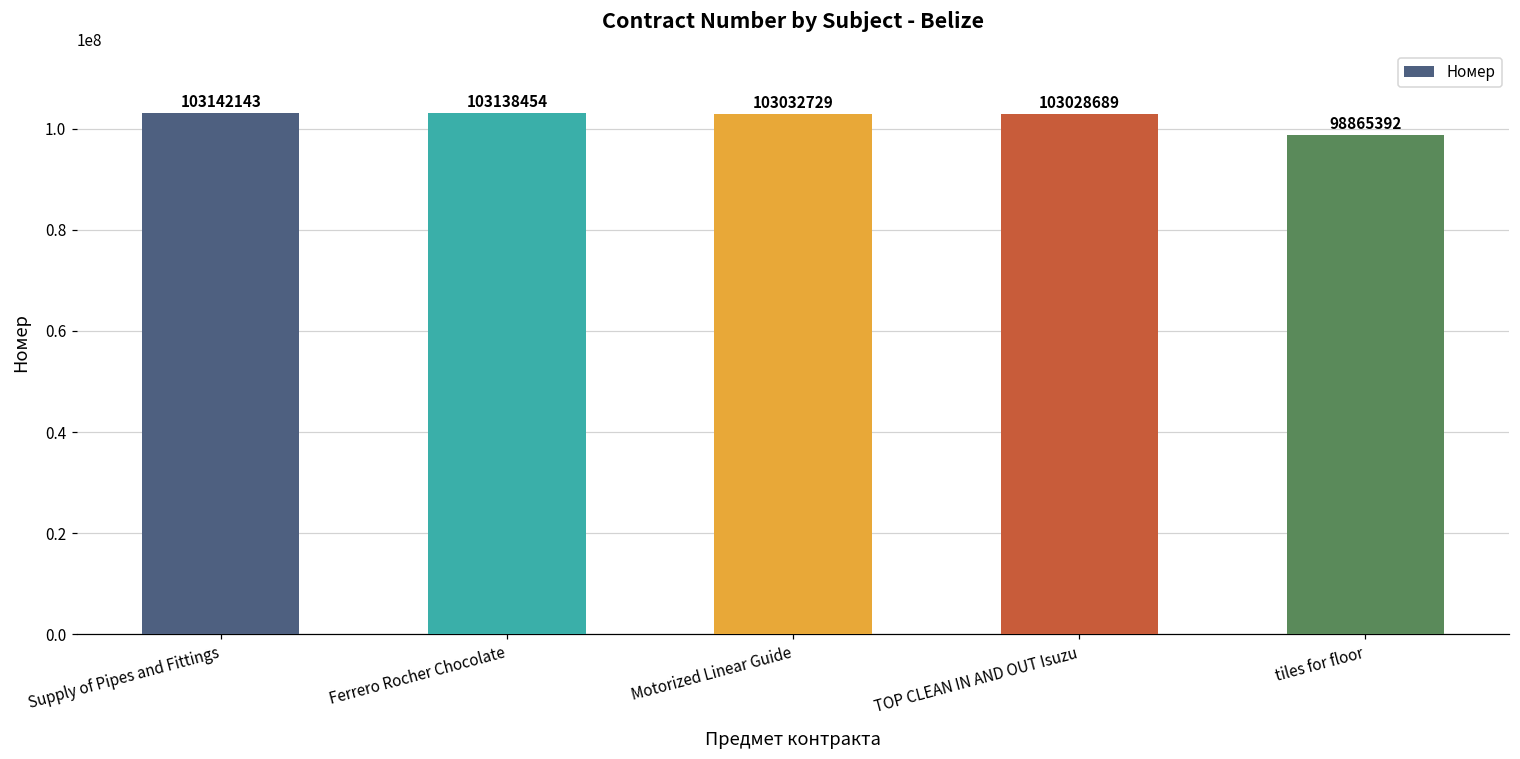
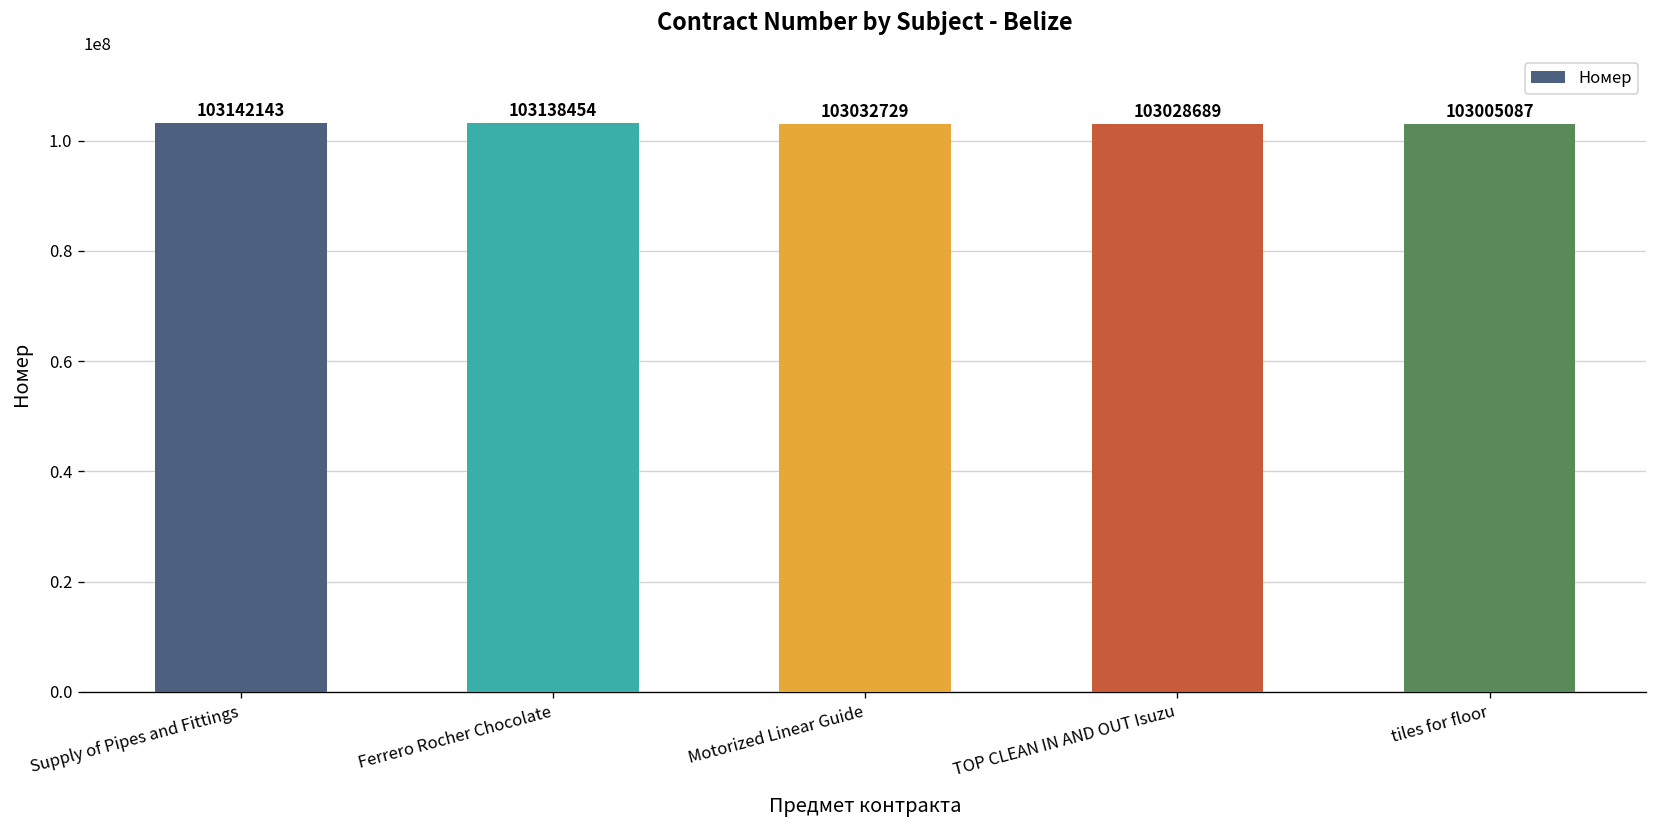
  {
    "Supply of Pipes and Fittings": 103142143,
    "Ferrero Rocher Chocolate": 103138454,
    "Motorized Linear Guide": 103032729,
    "TOP CLEAN IN AND OUT Isuzu": 103028689,
-   "tiles for floor": 98865392
+   "tiles for floor": 103005087
  }
